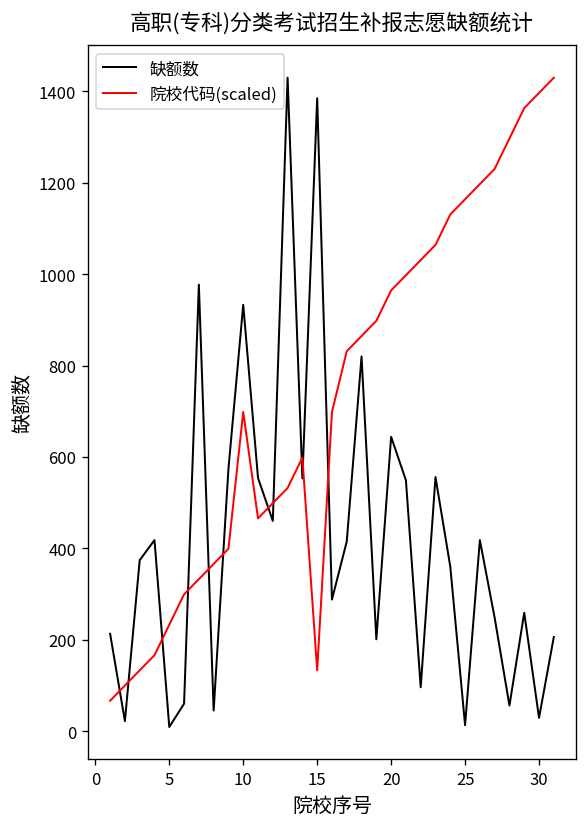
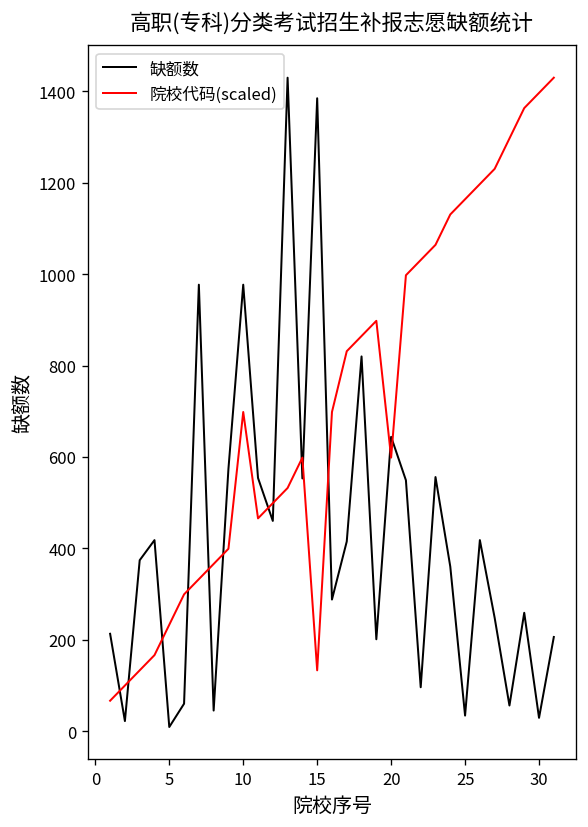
  {
    "缺额数": {
      "5": 10,
-     "10": 930,
+     "10": 980,
      "15": 1390,
      "20": 640,
-     "25": 10,
+     "25": 30,
      "30": 30
    },
    "院校代码(scaled)": {
      "5": 230,
      "10": 700,
      "15": 130,
-     "20": 960,
+     "20": 600,
      "25": 1160,
      "30": 1400
    }
  }
